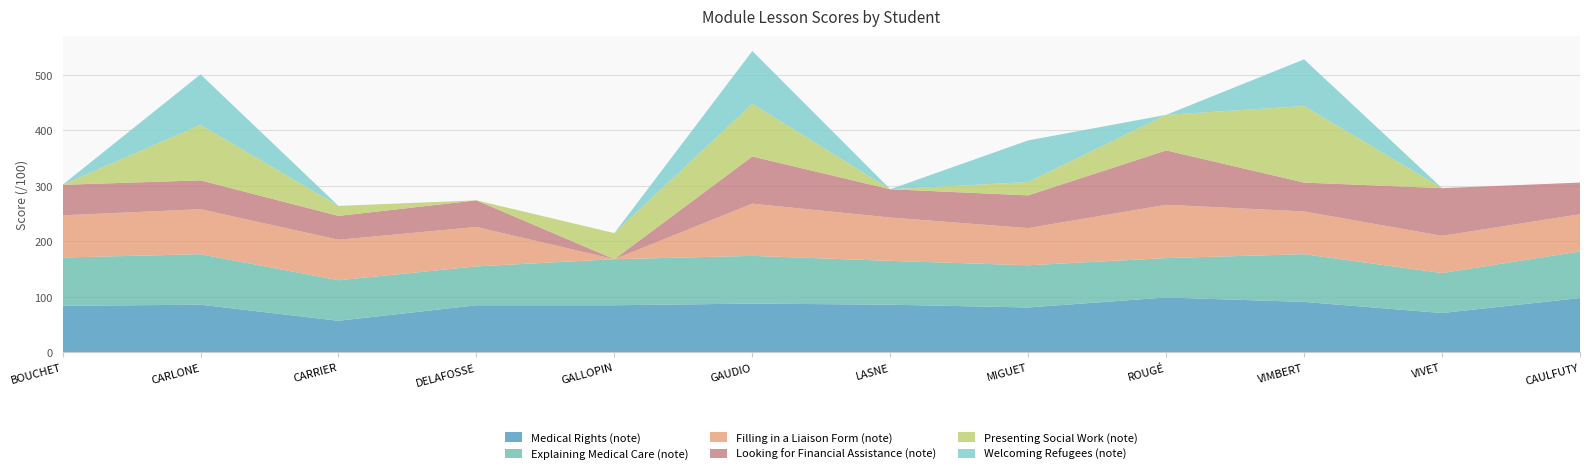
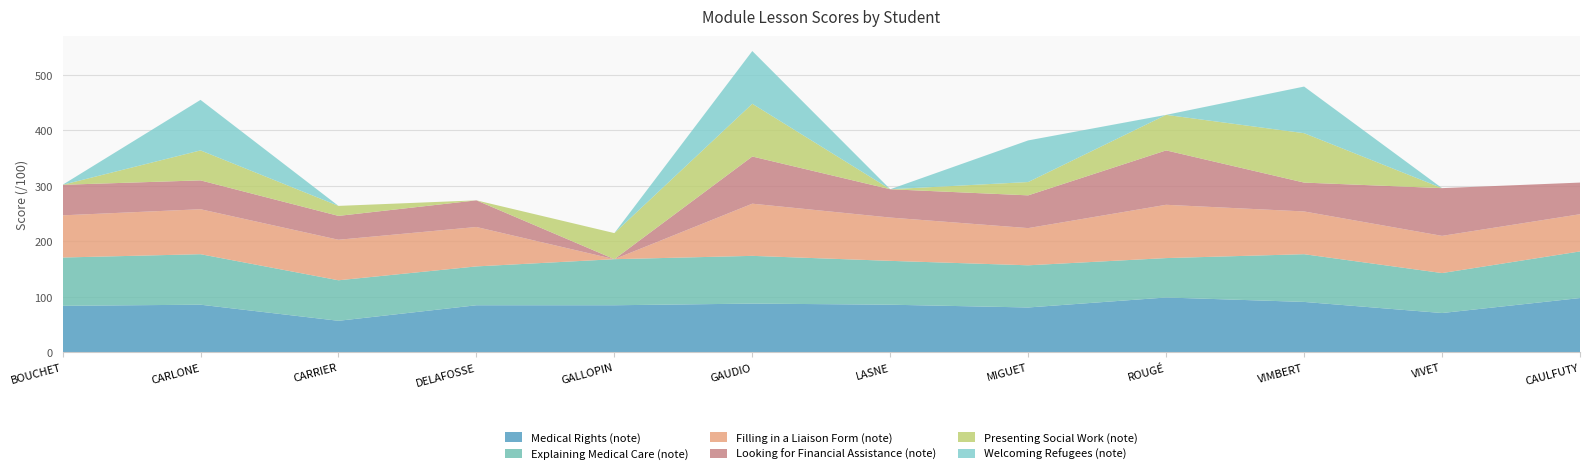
  {
    "Presenting Social Work (note)": {
-     "CARLONE": 100,
+     "CARLONE": 50,
      "GAUDIO": 100,
      "MIGUET": 20,
-     "VIMBERT": 140
+     "VIMBERT": 90
    }
  }
